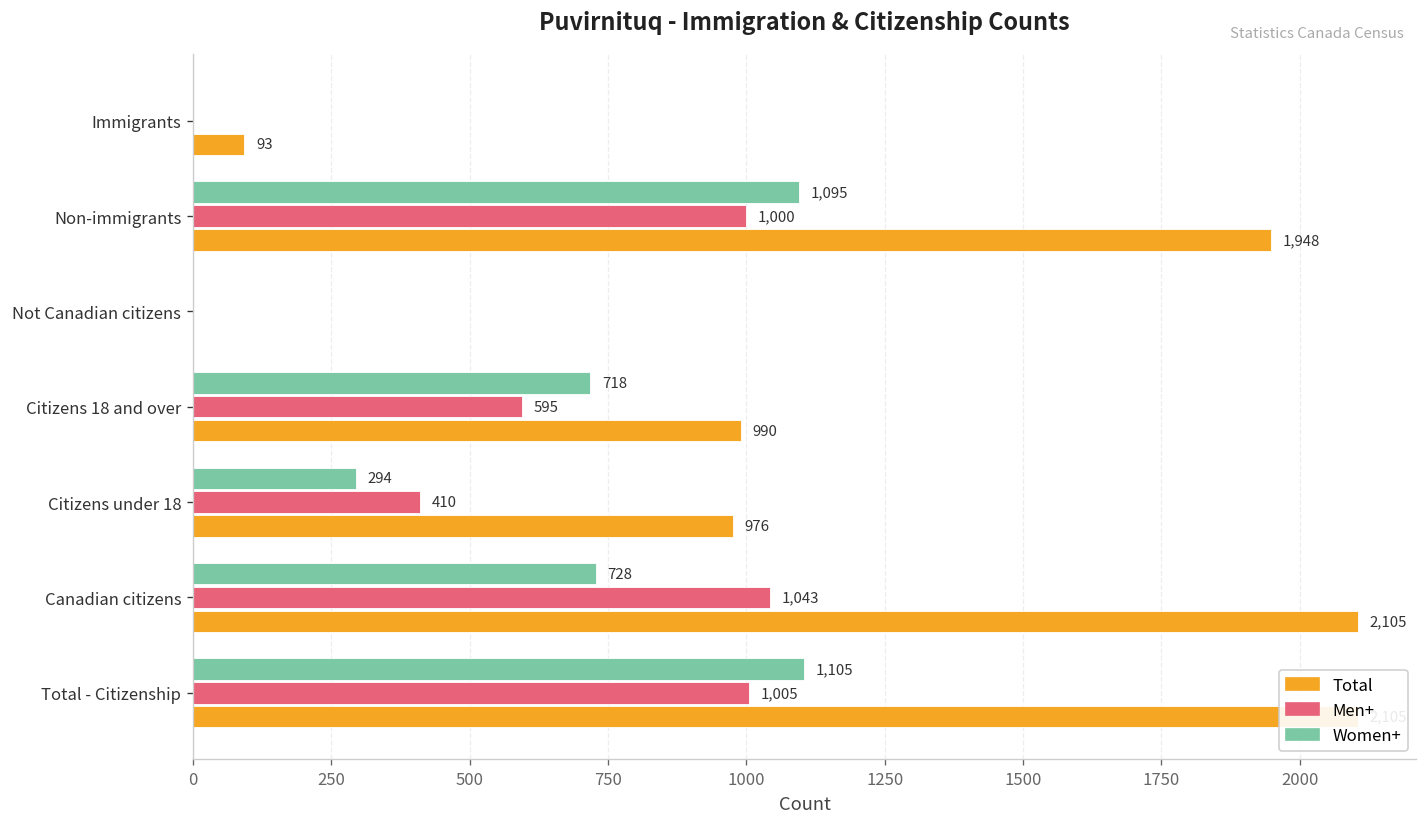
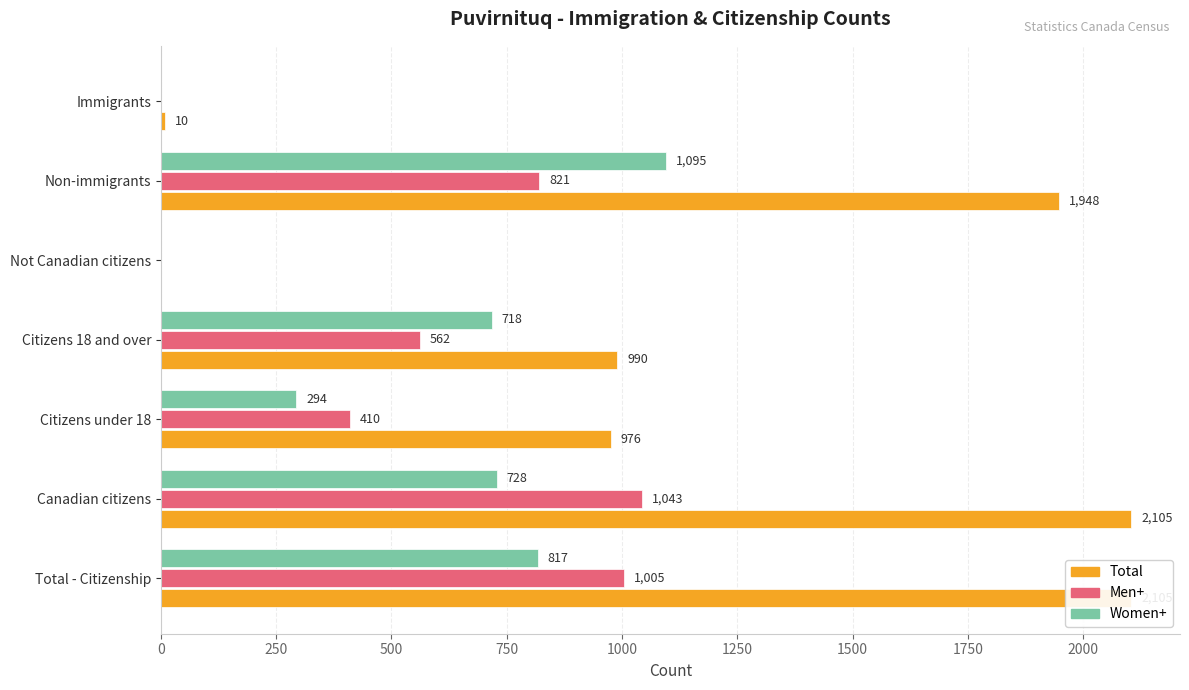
  {
    "Total": {
-     "Immigrants": "93",
+     "Immigrants": "10",
      "Non-immigrants": "1,948",
      "Citizens 18 and over": "990",
      "Citizens under 18": "976",
      "Canadian citizens": "2,105"
    },
    "Men+": {
-     "Non-immigrants": "1,000",
-     "Citizens 18 and over": "595",
+     "Non-immigrants": "821",
+     "Citizens 18 and over": "562",
      "Citizens under 18": "410",
      "Canadian citizens": "1,043",
      "Total - Citizenship": "1,005"
    },
    "Women+": {
      "Non-immigrants": "1,095",
      "Citizens 18 and over": "718",
      "Citizens under 18": "294",
      "Canadian citizens": "728",
-     "Total - Citizenship": "1,105"
+     "Total - Citizenship": "817"
    }
  }
